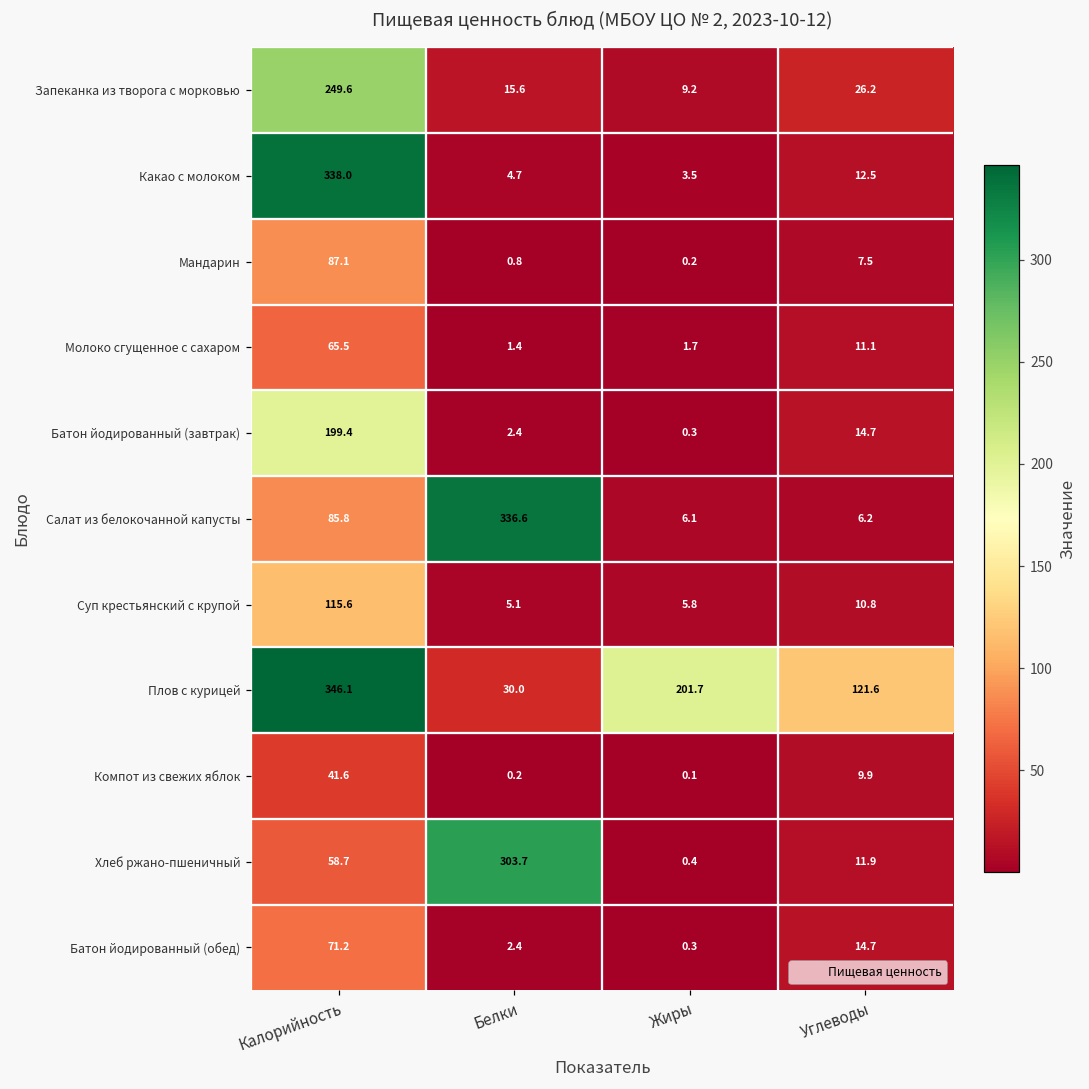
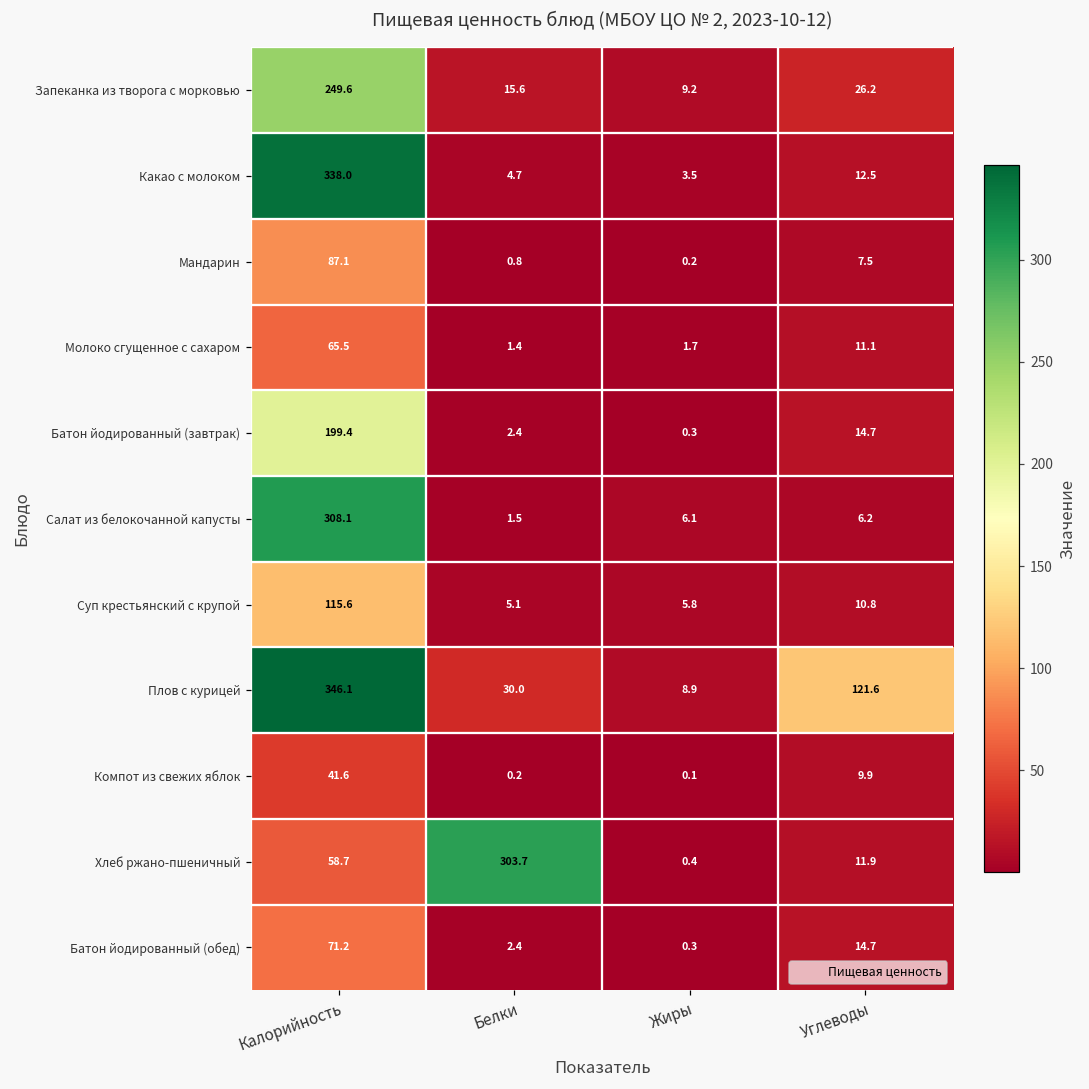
  {
    "Запеканка из творога с морковью": {
      "Калорийность": 249.6,
      "Белки": 15.6,
      "Жиры": 9.2,
      "Углеводы": 26.2
    },
    "Какао с молоком": {
      "Калорийность": 338.0,
      "Белки": 4.7,
      "Жиры": 3.5,
      "Углеводы": 12.5
    },
    "Мандарин": {
      "Калорийность": 87.1,
      "Белки": 0.8,
      "Жиры": 0.2,
      "Углеводы": 7.5
    },
    "Молоко сгущенное с сахаром": {
      "Калорийность": 65.5,
      "Белки": 1.4,
      "Жиры": 1.7,
      "Углеводы": 11.1
    },
    "Батон йодированный (завтрак)": {
      "Калорийность": 199.4,
      "Белки": 2.4,
      "Жиры": 0.3,
      "Углеводы": 14.7
    },
    "Салат из белокочанной капусты": {
-     "Калорийность": 85.8,
-     "Белки": 336.6,
+     "Калорийность": 308.1,
+     "Белки": 1.5,
      "Жиры": 6.1,
      "Углеводы": 6.2
    },
    "Суп крестьянский с крупой": {
      "Калорийность": 115.6,
      "Белки": 5.1,
      "Жиры": 5.8,
      "Углеводы": 10.8
    },
    "Плов с курицей": {
      "Калорийность": 346.1,
      "Белки": 30.0,
-     "Жиры": 201.7,
+     "Жиры": 8.9,
      "Углеводы": 121.6
    },
    "Компот из свежих яблок": {
      "Калорийность": 41.6,
      "Белки": 0.2,
      "Жиры": 0.1,
      "Углеводы": 9.9
    },
    "Хлеб ржано-пшеничный": {
      "Калорийность": 58.7,
      "Белки": 303.7,
      "Жиры": 0.4,
      "Углеводы": 11.9
    },
    "Батон йодированный (обед)": {
      "Калорийность": 71.2,
      "Белки": 2.4,
      "Жиры": 0.3,
      "Углеводы": 14.7
    }
  }
